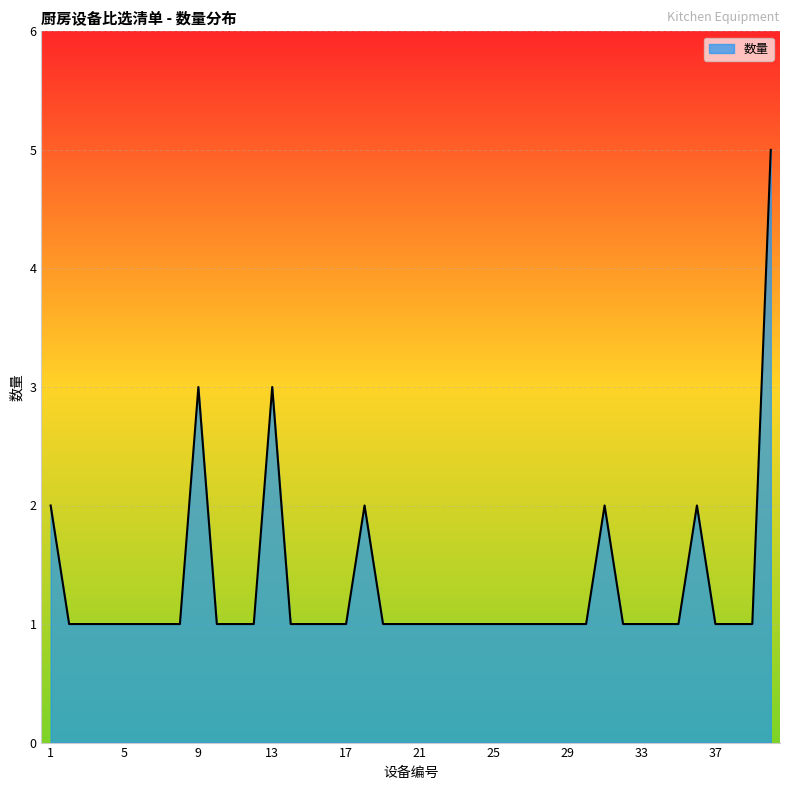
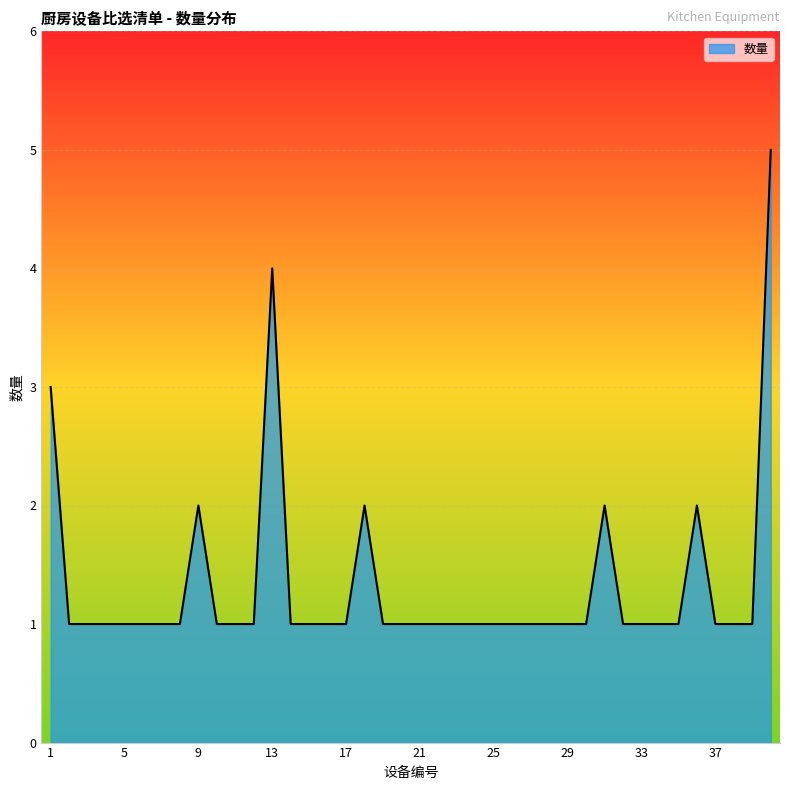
  {
-   "1": 2,
+   "1": 3,
    "5": 1,
-   "9": 3,
-   "13": 3,
+   "9": 2,
+   "13": 4,
    "17": 1,
    "21": 1,
    "25": 1,
    "29": 1,
    "33": 1,
    "37": 1
  }
